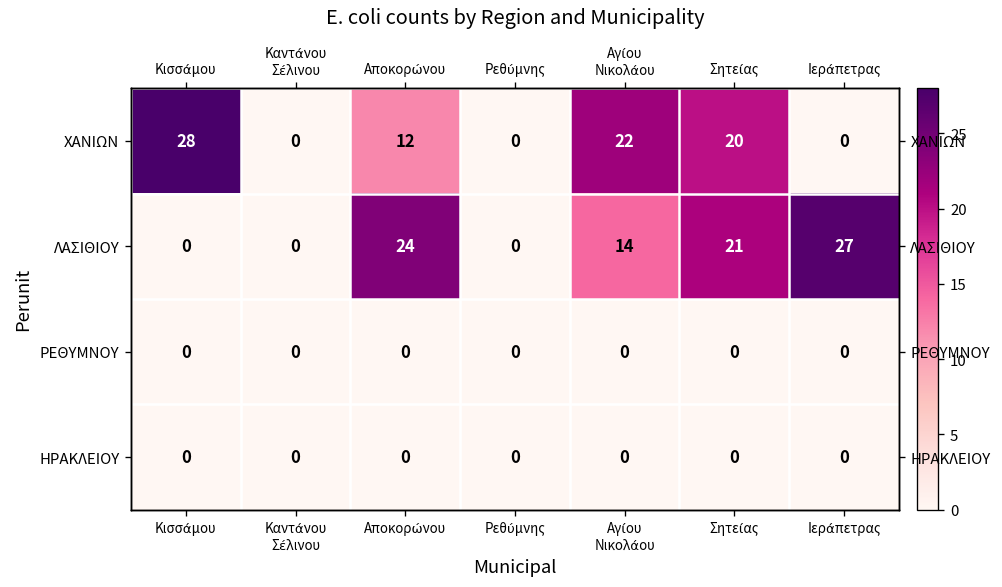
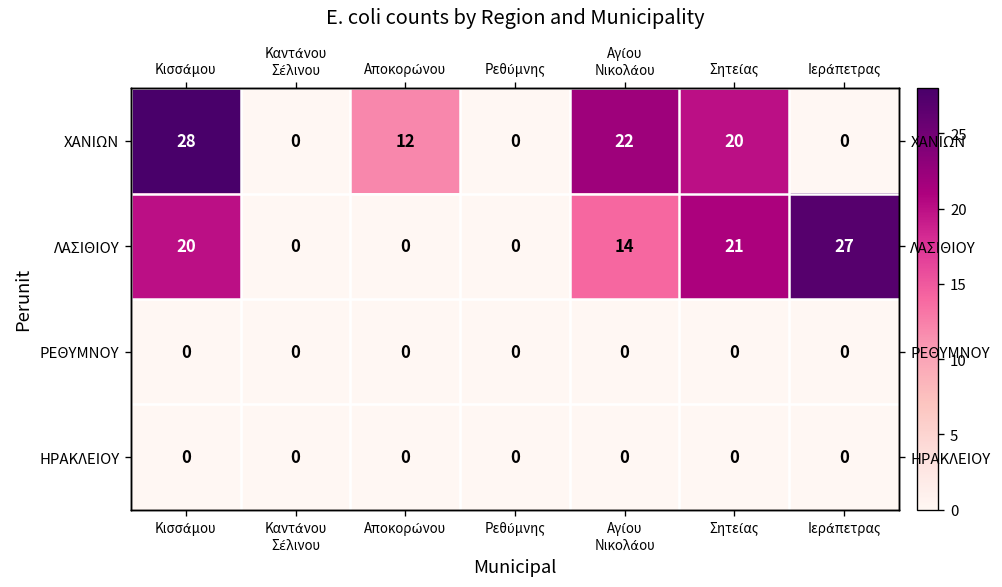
  {
    "ΧΑΝΙΩΝ": {
      "Κισσάμου": 28,
      "Καντάνου Σέλινου": 0,
      "Αποκορώνου": 12,
      "Ρεθύμνης": 0,
      "Αγίου Νικολάου": 22,
      "Σητείας": 20,
      "Ιεράπετρας": 0
    },
    "ΛΑΣΙΘΙΟΥ": {
-     "Κισσάμου": 0,
+     "Κισσάμου": 20,
      "Καντάνου Σέλινου": 0,
-     "Αποκορώνου": 24,
+     "Αποκορώνου": 0,
      "Ρεθύμνης": 0,
      "Αγίου Νικολάου": 14,
      "Σητείας": 21,
      "Ιεράπετρας": 27
    },
    "ΡΕΘΥΜΝΟΥ": {
      "Κισσάμου": 0,
      "Καντάνου Σέλινου": 0,
      "Αποκορώνου": 0,
      "Ρεθύμνης": 0,
      "Αγίου Νικολάου": 0,
      "Σητείας": 0,
      "Ιεράπετρας": 0
    },
    "ΗΡΑΚΛΕΙΟΥ": {
      "Κισσάμου": 0,
      "Καντάνου Σέλινου": 0,
      "Αποκορώνου": 0,
      "Ρεθύμνης": 0,
      "Αγίου Νικολάου": 0,
      "Σητείας": 0,
      "Ιεράπετρας": 0
    }
  }
